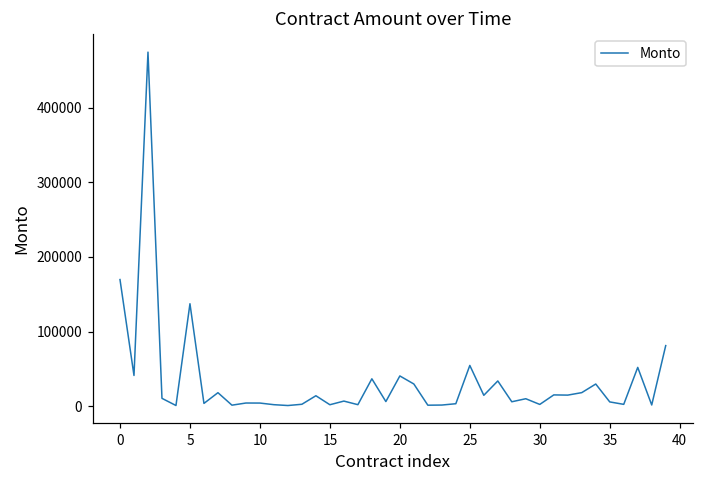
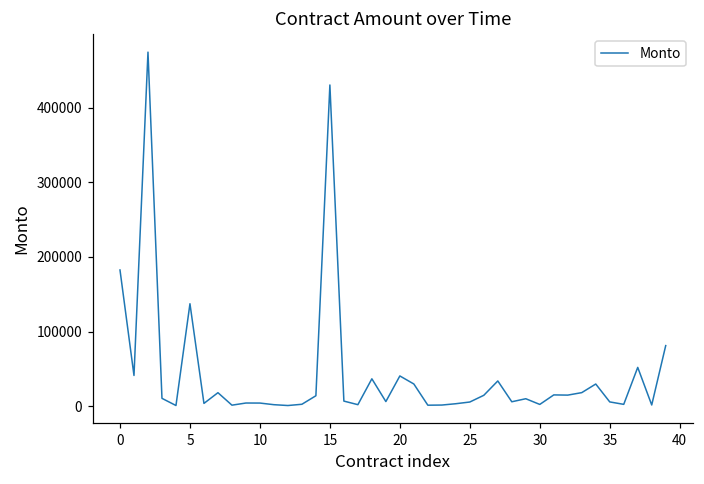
  {
-   "0": 170000,
+   "0": 180000,
    "5": 140000,
    "10": 0,
-   "15": 0,
+   "15": 430000,
    "20": 40000,
-   "25": 50000,
+   "25": 10000,
    "30": 0,
    "35": 10000
  }
